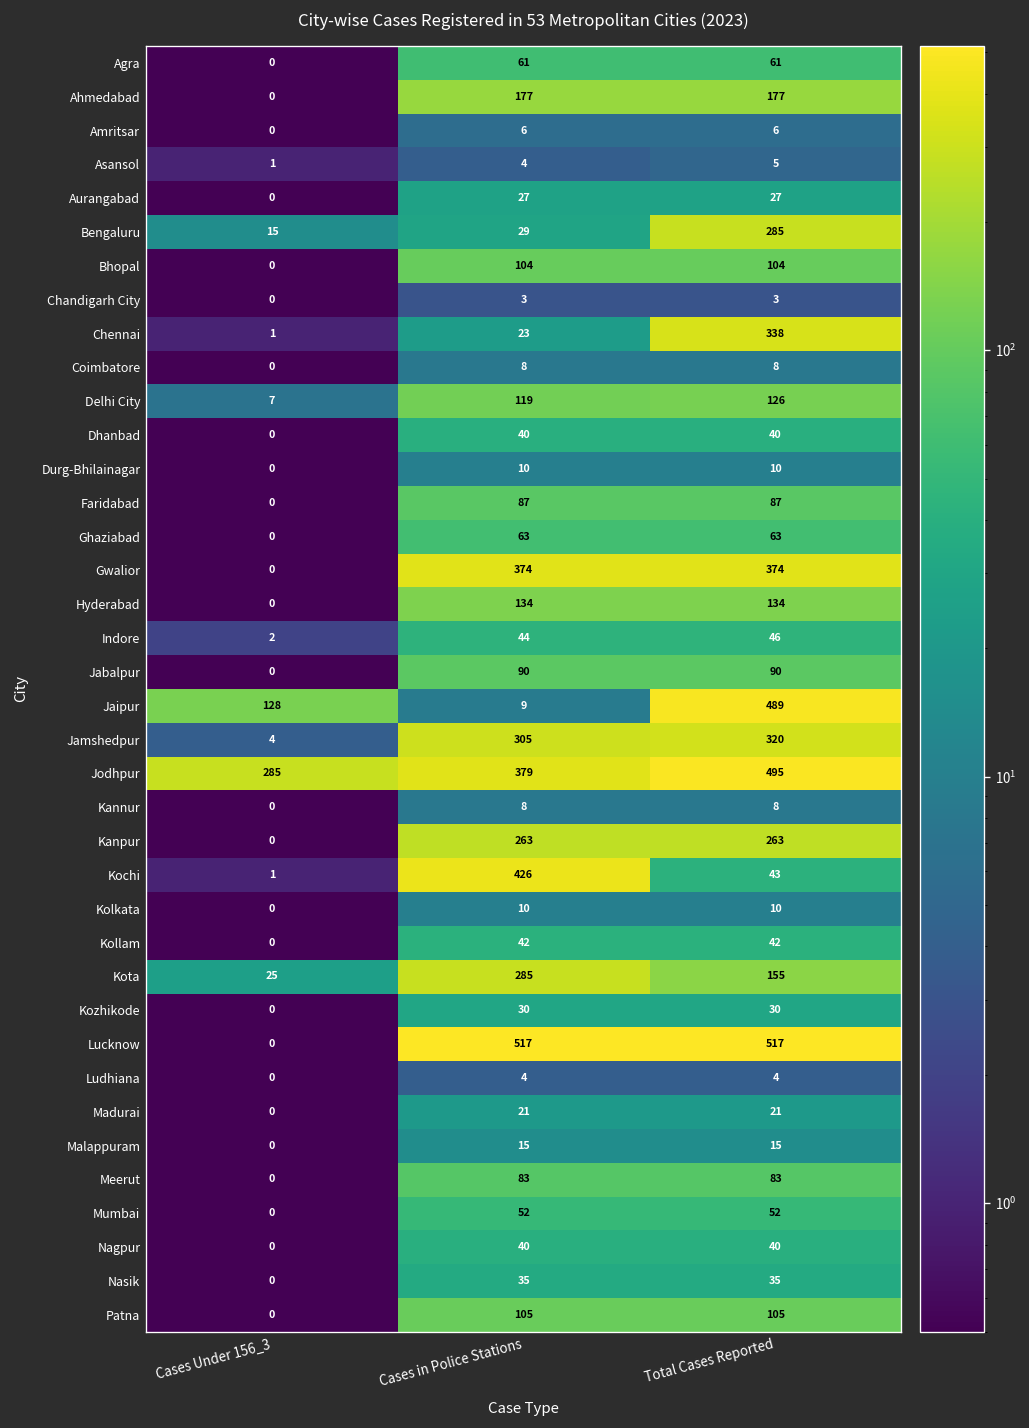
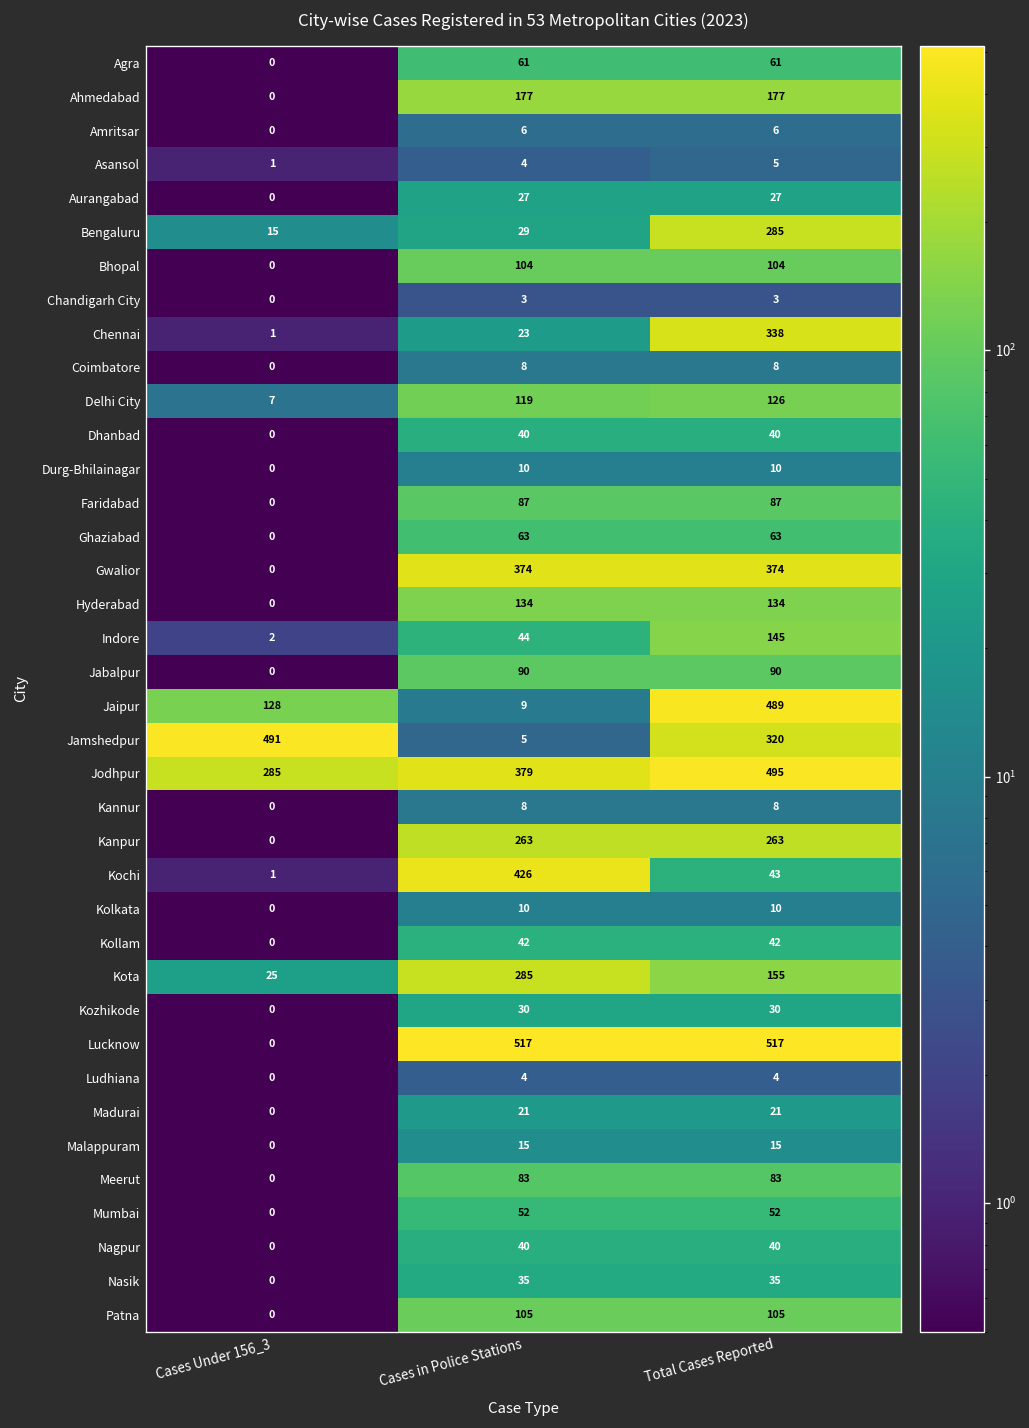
  {
    "Agra": {
      "Cases Under 156_3": 0,
      "Cases in Police Stations": 61,
      "Total Cases Reported": 61
    },
    "Ahmedabad": {
      "Cases Under 156_3": 0,
      "Cases in Police Stations": 177,
      "Total Cases Reported": 177
    },
    "Amritsar": {
      "Cases Under 156_3": 0,
      "Cases in Police Stations": 6,
      "Total Cases Reported": 6
    },
    "Asansol": {
      "Cases Under 156_3": 1,
      "Cases in Police Stations": 4,
      "Total Cases Reported": 5
    },
    "Aurangabad": {
      "Cases Under 156_3": 0,
      "Cases in Police Stations": 27,
      "Total Cases Reported": 27
    },
    "Bengaluru": {
      "Cases Under 156_3": 15,
      "Cases in Police Stations": 29,
      "Total Cases Reported": 285
    },
    "Bhopal": {
      "Cases Under 156_3": 0,
      "Cases in Police Stations": 104,
      "Total Cases Reported": 104
    },
    "Chandigarh City": {
      "Cases Under 156_3": 0,
      "Cases in Police Stations": 3,
      "Total Cases Reported": 3
    },
    "Chennai": {
      "Cases Under 156_3": 1,
      "Cases in Police Stations": 23,
      "Total Cases Reported": 338
    },
    "Coimbatore": {
      "Cases Under 156_3": 0,
      "Cases in Police Stations": 8,
      "Total Cases Reported": 8
    },
    "Delhi City": {
      "Cases Under 156_3": 7,
      "Cases in Police Stations": 119,
      "Total Cases Reported": 126
    },
    "Dhanbad": {
      "Cases Under 156_3": 0,
      "Cases in Police Stations": 40,
      "Total Cases Reported": 40
    },
    "Durg-Bhilainagar": {
      "Cases Under 156_3": 0,
      "Cases in Police Stations": 10,
      "Total Cases Reported": 10
    },
    "Faridabad": {
      "Cases Under 156_3": 0,
      "Cases in Police Stations": 87,
      "Total Cases Reported": 87
    },
    "Ghaziabad": {
      "Cases Under 156_3": 0,
      "Cases in Police Stations": 63,
      "Total Cases Reported": 63
    },
    "Gwalior": {
      "Cases Under 156_3": 0,
      "Cases in Police Stations": 374,
      "Total Cases Reported": 374
    },
    "Hyderabad": {
      "Cases Under 156_3": 0,
      "Cases in Police Stations": 134,
      "Total Cases Reported": 134
    },
    "Indore": {
      "Cases Under 156_3": 2,
      "Cases in Police Stations": 44,
-     "Total Cases Reported": 46
+     "Total Cases Reported": 145
    },
    "Jabalpur": {
      "Cases Under 156_3": 0,
      "Cases in Police Stations": 90,
      "Total Cases Reported": 90
    },
    "Jaipur": {
      "Cases Under 156_3": 128,
      "Cases in Police Stations": 9,
      "Total Cases Reported": 489
    },
    "Jamshedpur": {
-     "Cases Under 156_3": 4,
-     "Cases in Police Stations": 305,
+     "Cases Under 156_3": 491,
+     "Cases in Police Stations": 5,
      "Total Cases Reported": 320
    },
    "Jodhpur": {
      "Cases Under 156_3": 285,
      "Cases in Police Stations": 379,
      "Total Cases Reported": 495
    },
    "Kannur": {
      "Cases Under 156_3": 0,
      "Cases in Police Stations": 8,
      "Total Cases Reported": 8
    },
    "Kanpur": {
      "Cases Under 156_3": 0,
      "Cases in Police Stations": 263,
      "Total Cases Reported": 263
    },
    "Kochi": {
      "Cases Under 156_3": 1,
      "Cases in Police Stations": 426,
      "Total Cases Reported": 43
    },
    "Kolkata": {
      "Cases Under 156_3": 0,
      "Cases in Police Stations": 10,
      "Total Cases Reported": 10
    },
    "Kollam": {
      "Cases Under 156_3": 0,
      "Cases in Police Stations": 42,
      "Total Cases Reported": 42
    },
    "Kota": {
      "Cases Under 156_3": 25,
      "Cases in Police Stations": 285,
      "Total Cases Reported": 155
    },
    "Kozhikode": {
      "Cases Under 156_3": 0,
      "Cases in Police Stations": 30,
      "Total Cases Reported": 30
    },
    "Lucknow": {
      "Cases Under 156_3": 0,
      "Cases in Police Stations": 517,
      "Total Cases Reported": 517
    },
    "Ludhiana": {
      "Cases Under 156_3": 0,
      "Cases in Police Stations": 4,
      "Total Cases Reported": 4
    },
    "Madurai": {
      "Cases Under 156_3": 0,
      "Cases in Police Stations": 21,
      "Total Cases Reported": 21
    },
    "Malappuram": {
      "Cases Under 156_3": 0,
      "Cases in Police Stations": 15,
      "Total Cases Reported": 15
    },
    "Meerut": {
      "Cases Under 156_3": 0,
      "Cases in Police Stations": 83,
      "Total Cases Reported": 83
    },
    "Mumbai": {
      "Cases Under 156_3": 0,
      "Cases in Police Stations": 52,
      "Total Cases Reported": 52
    },
    "Nagpur": {
      "Cases Under 156_3": 0,
      "Cases in Police Stations": 40,
      "Total Cases Reported": 40
    },
    "Nasik": {
      "Cases Under 156_3": 0,
      "Cases in Police Stations": 35,
      "Total Cases Reported": 35
    },
    "Patna": {
      "Cases Under 156_3": 0,
      "Cases in Police Stations": 105,
      "Total Cases Reported": 105
    }
  }
